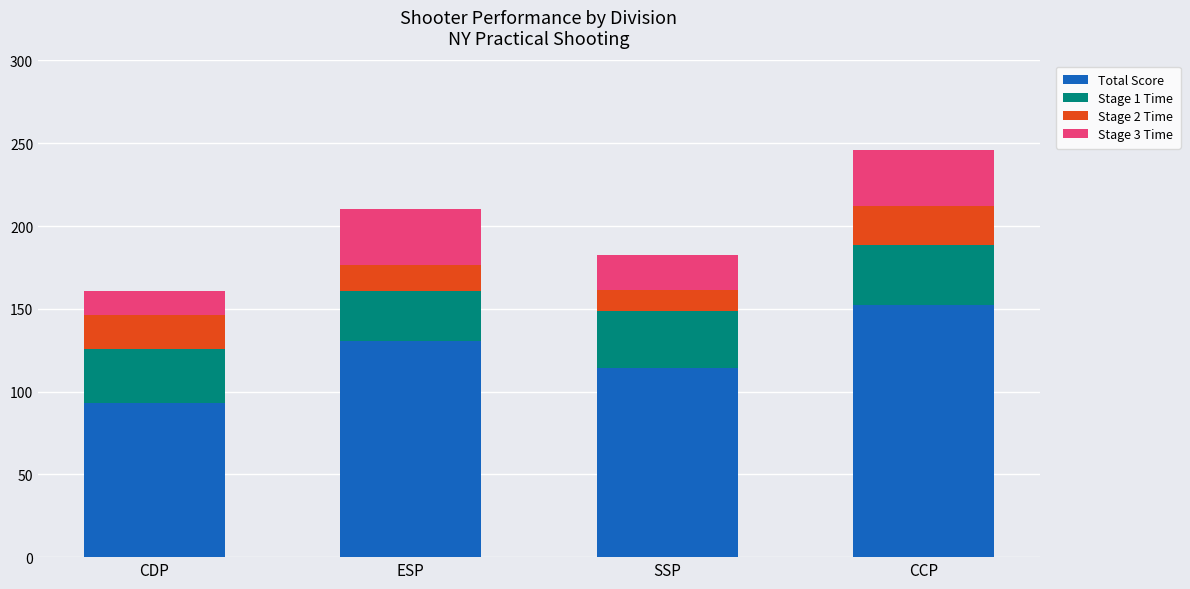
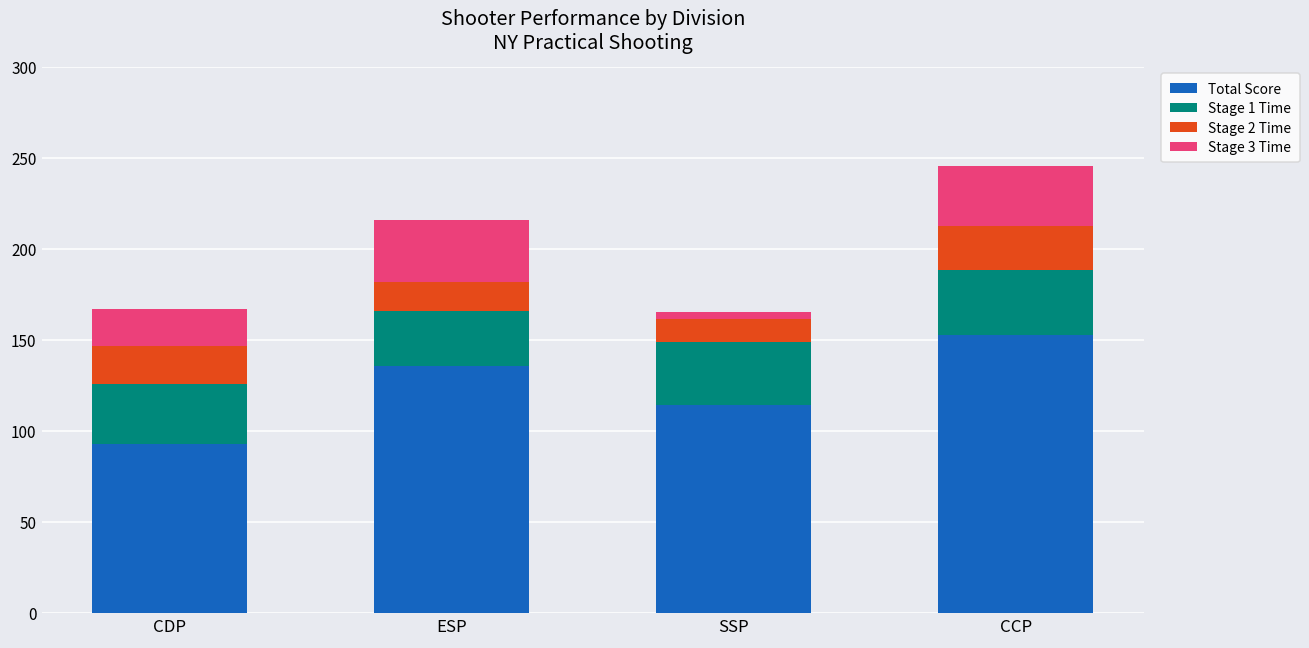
  {
    "Total Score": {
      "CDP": 93,
-     "ESP": 130,
+     "ESP": 136,
      "SSP": 114,
      "CCP": 152
    },
    "Stage 1 Time": {
      "CDP": 33,
      "ESP": 30,
      "SSP": 35,
      "CCP": 36
    },
    "Stage 2 Time": {
      "CDP": 21,
      "ESP": 16,
      "SSP": 12,
      "CCP": 24
    },
    "Stage 3 Time": {
-     "CDP": 14,
+     "CDP": 21,
      "ESP": 34,
-     "SSP": 21,
+     "SSP": 4,
      "CCP": 33
    }
  }
